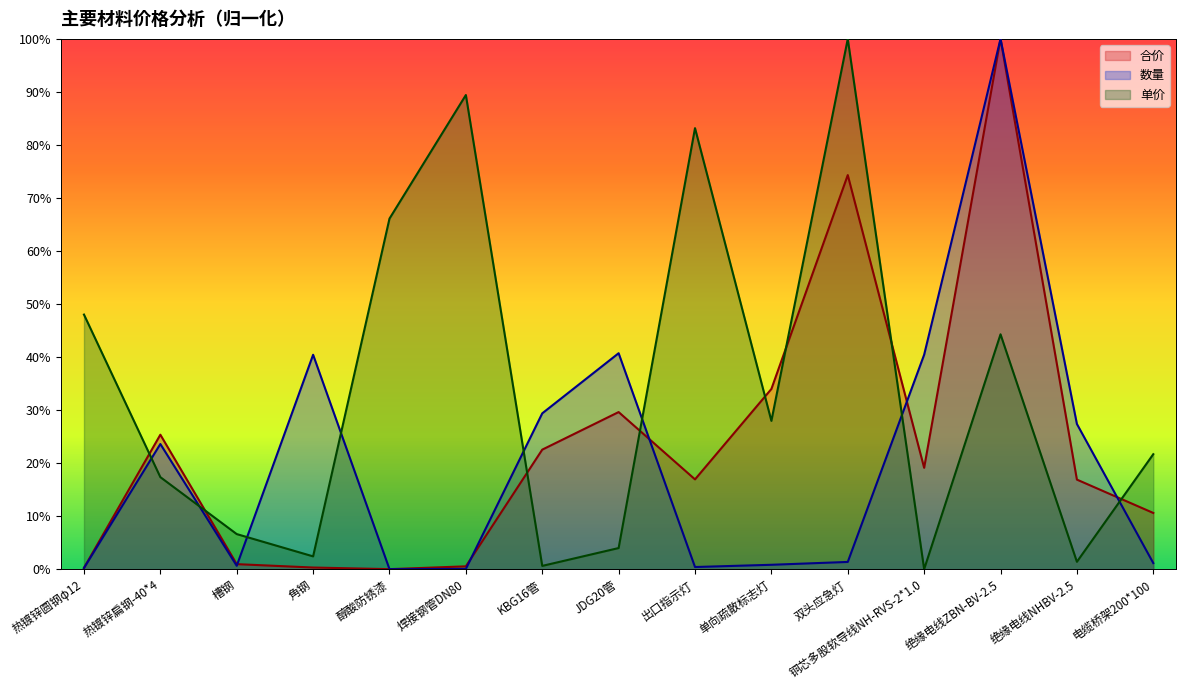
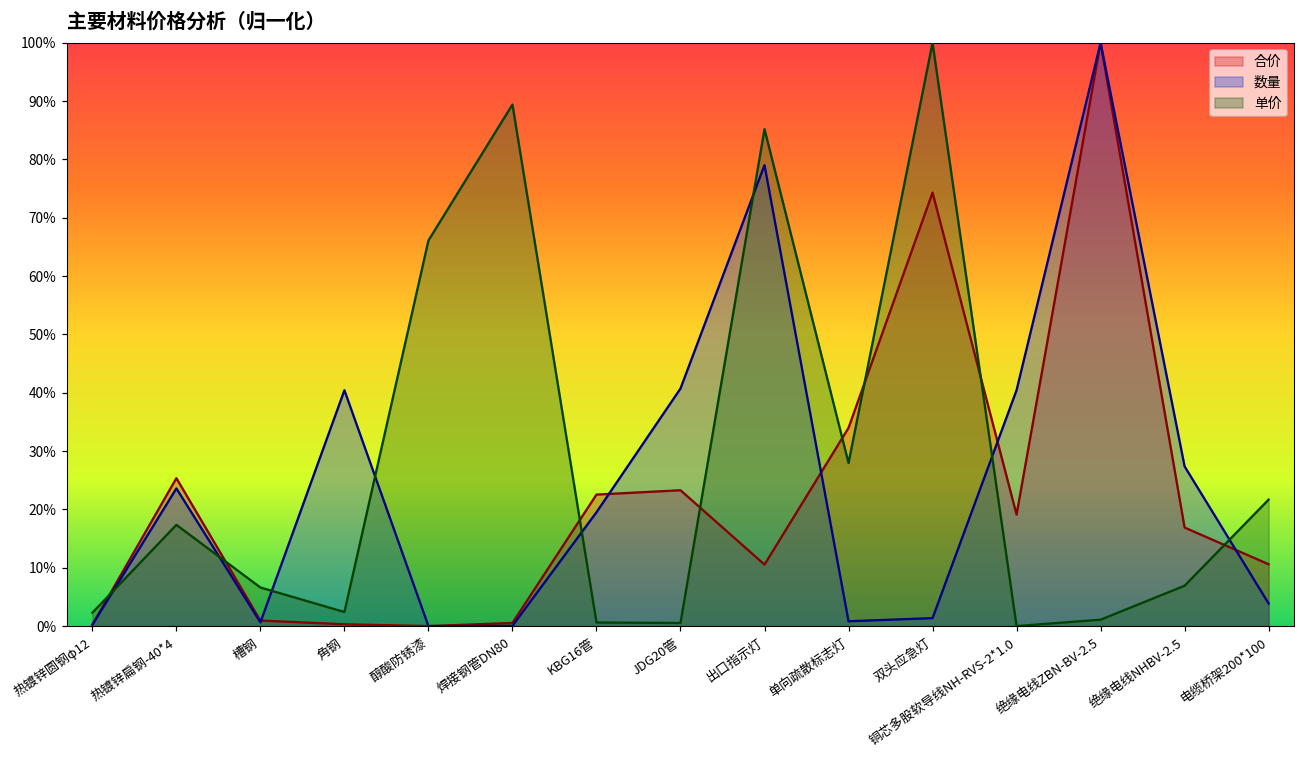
  {
    "合价": {
      "热镀锌扁钢-40*4": "25%",
      "角钢": "0%",
      "焊接钢管DN80": "1%",
      "KBG16管": "23%",
-     "JDG20管": "30%",
-     "出口指示灯": "17%",
+     "JDG20管": "23%",
+     "出口指示灯": "11%",
      "单向疏散标志灯": "34%",
      "双头应急灯": "74%",
      "铜芯多股软导线NH-RVS-2*1.0": "19%",
      "绝缘电线NHBV-2.5": "17%",
      "电缆桥架200*100": "11%"
    },
    "数量": {
      "热镀锌扁钢-40*4": "24%",
      "角钢": "40%",
      "焊接钢管DN80": "0%",
-     "KBG16管": "29%",
+     "KBG16管": "20%",
      "JDG20管": "41%",
-     "出口指示灯": "0%",
+     "出口指示灯": "79%",
      "单向疏散标志灯": "1%",
      "双头应急灯": "1%",
      "铜芯多股软导线NH-RVS-2*1.0": "40%",
      "绝缘电线NHBV-2.5": "27%",
-     "电缆桥架200*100": "1%"
+     "电缆桥架200*100": "4%"
    },
    "单价": {
-     "热镀锌圆钢φ12": "48%",
+     "热镀锌圆钢φ12": "2%",
      "热镀锌扁钢-40*4": "17%",
      "槽钢": "7%",
      "角钢": "2%",
      "醇酸防锈漆": "66%",
      "焊接钢管DN80": "89%",
      "KBG16管": "1%",
-     "JDG20管": "4%",
-     "出口指示灯": "83%",
+     "JDG20管": "1%",
+     "出口指示灯": "85%",
      "单向疏散标志灯": "28%",
      "双头应急灯": "100%",
      "铜芯多股软导线NH-RVS-2*1.0": "0%",
-     "绝缘电线ZBN-BV-2.5": "44%",
-     "绝缘电线NHBV-2.5": "1%",
+     "绝缘电线ZBN-BV-2.5": "1%",
+     "绝缘电线NHBV-2.5": "7%",
      "电缆桥架200*100": "22%"
    }
  }
